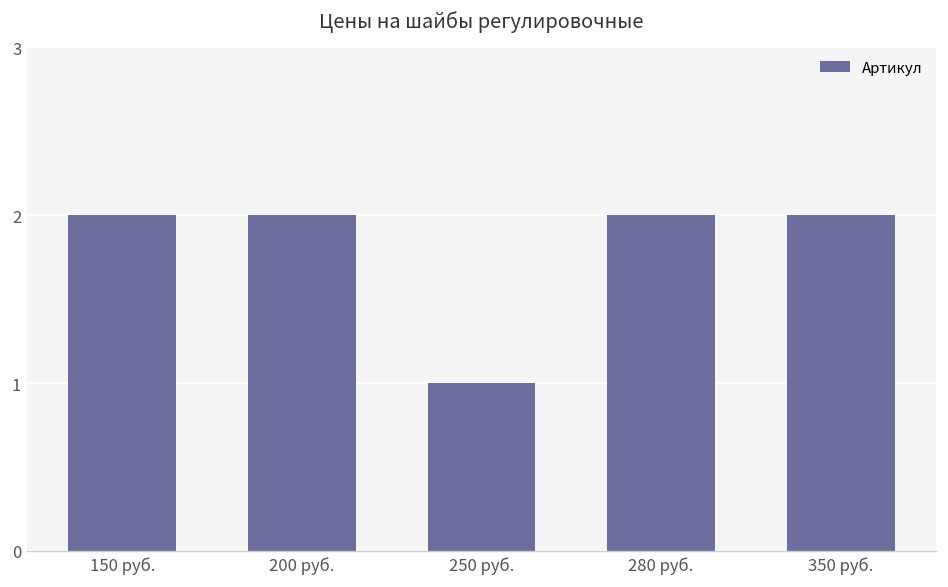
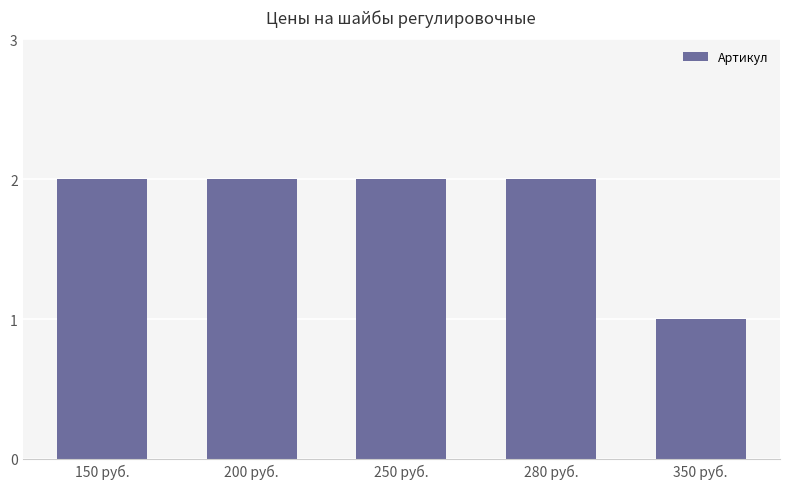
  {
    "150 руб.": 2,
    "200 руб.": 2,
-   "250 руб.": 1,
+   "250 руб.": 2,
    "280 руб.": 2,
-   "350 руб.": 2
+   "350 руб.": 1
  }
